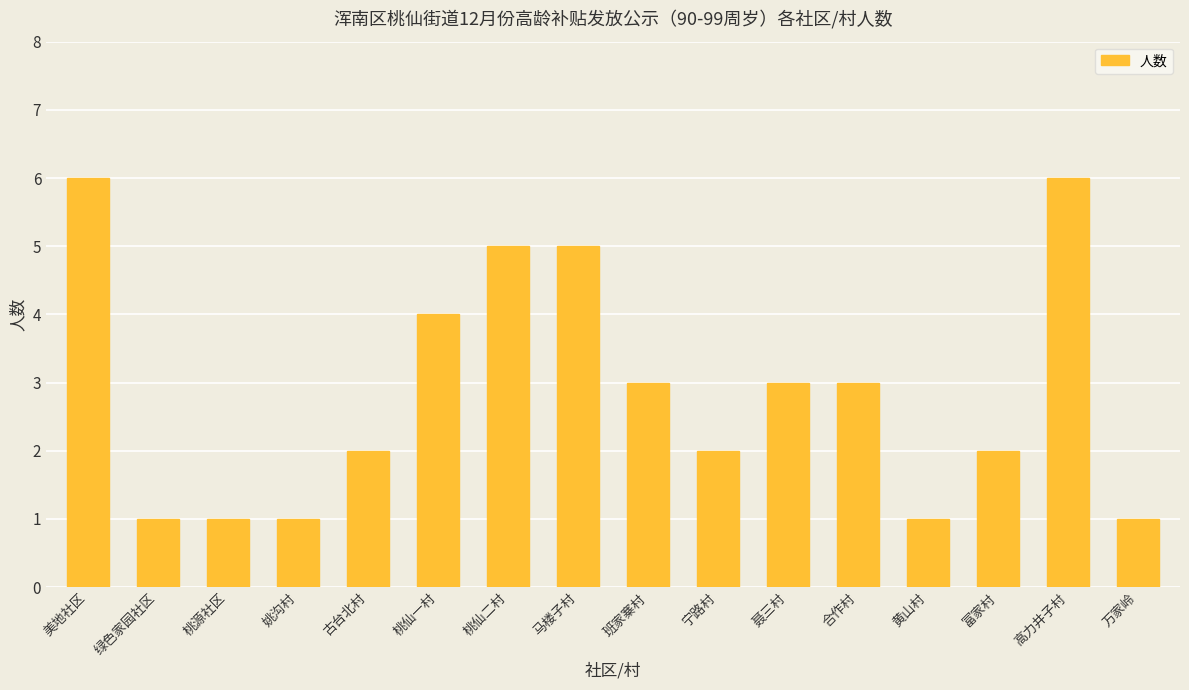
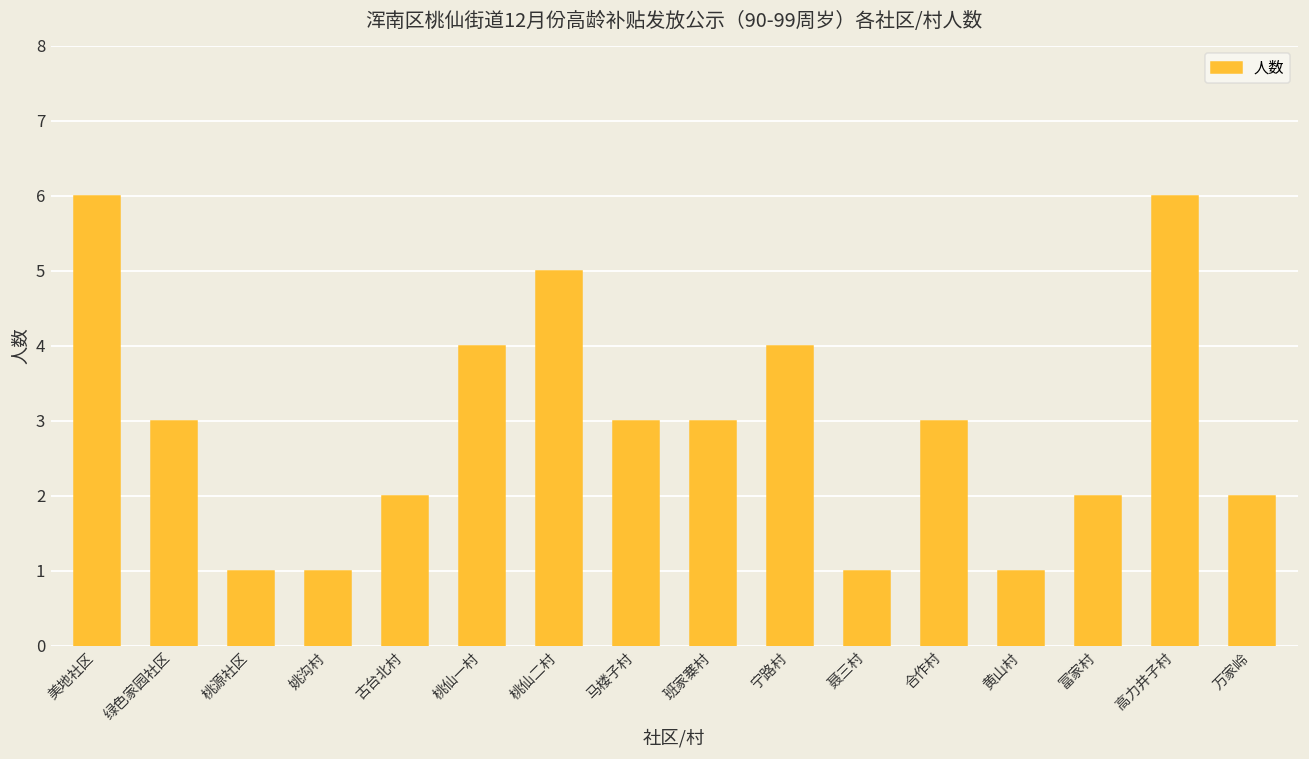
  {
    "美地社区": 6,
-   "绿色家园社区": 1,
+   "绿色家园社区": 3,
    "桃源社区": 1,
    "姚沟村": 1,
    "古台北村": 2,
    "桃仙一村": 4,
    "桃仙二村": 5,
-   "马楼子村": 5,
+   "马楼子村": 3,
    "班家寨村": 3,
-   "宁路村": 2,
-   "聂三村": 3,
+   "宁路村": 4,
+   "聂三村": 1,
    "合作村": 3,
    "黄山村": 1,
    "富家村": 2,
    "高力井子村": 6,
-   "万家岭": 1
+   "万家岭": 2
  }
